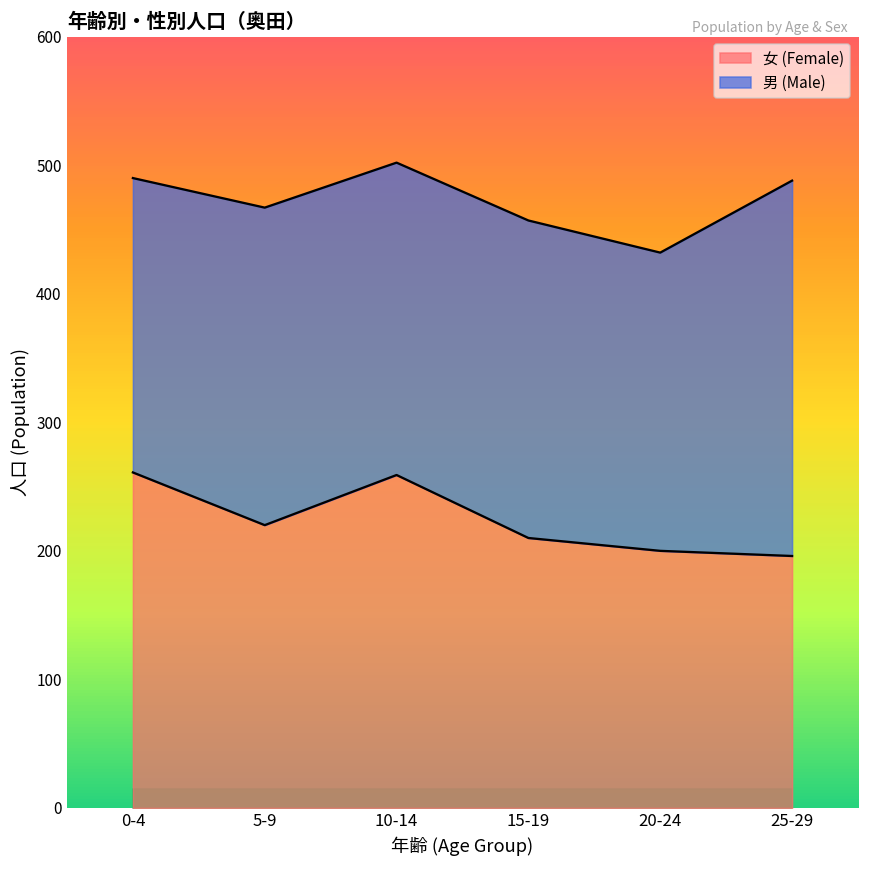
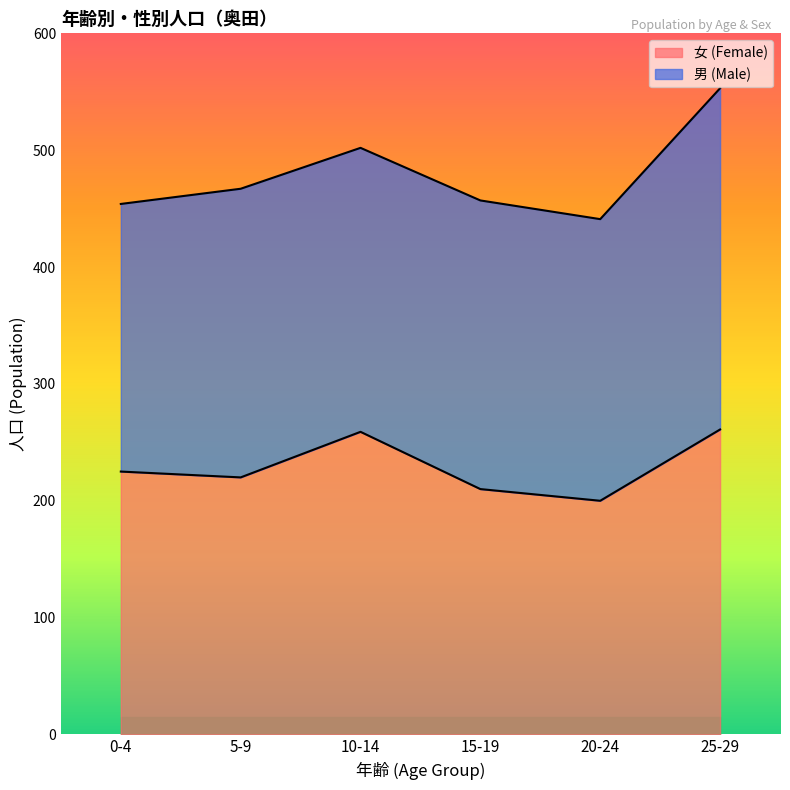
  {
    "女 (Female)": {
-     "0-4": 261,
+     "0-4": 225,
      "5-9": 220,
      "10-14": 259,
      "15-19": 210,
      "20-24": 200,
-     "25-29": 196
+     "25-29": 261
    },
    "男 (Male)": {
      "0-4": 229,
      "5-9": 247,
      "10-14": 243,
      "15-19": 247,
-     "20-24": 232,
+     "20-24": 241,
      "25-29": 292
    }
  }
